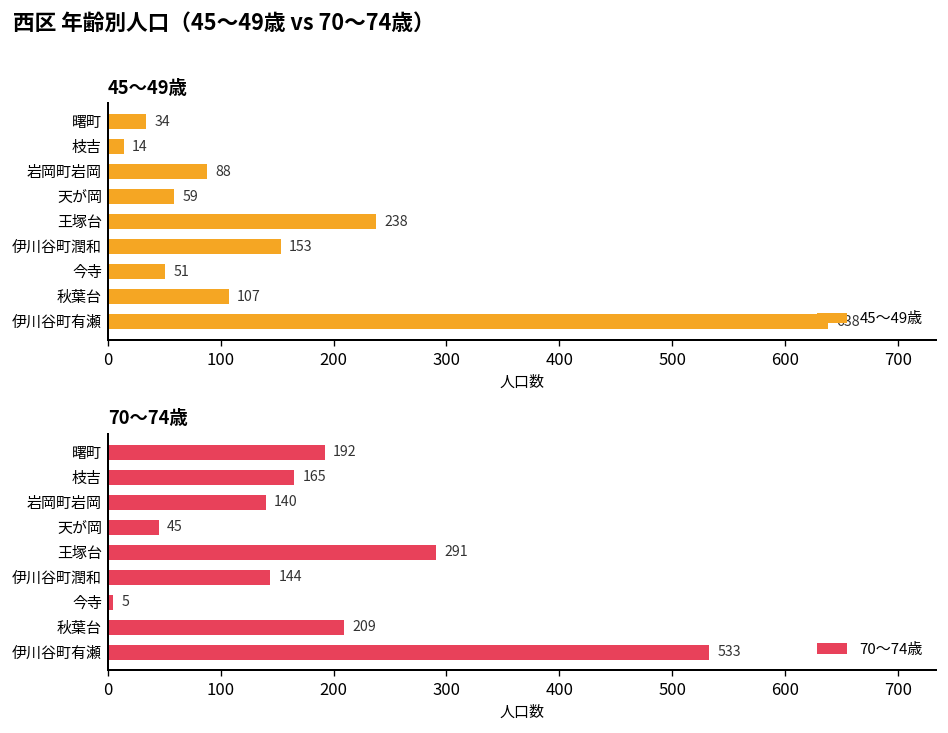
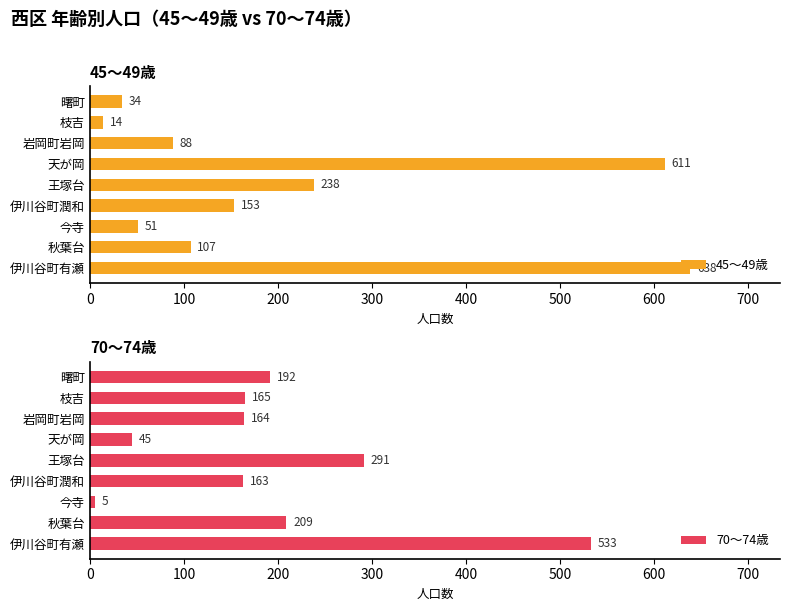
  {
    "45～49歳": {
      "曙町": 34,
      "枝吉": 14,
      "岩岡町岩岡": 88,
-     "天が岡": 59,
+     "天が岡": 611,
      "王塚台": 238,
      "伊川谷町潤和": 153,
      "今寺": 51,
      "秋葉台": 107,
      "伊川谷町有瀬": 638
    },
    "70～74歳": {
      "曙町": 192,
      "枝吉": 165,
-     "岩岡町岩岡": 140,
+     "岩岡町岩岡": 164,
      "天が岡": 45,
      "王塚台": 291,
-     "伊川谷町潤和": 144,
+     "伊川谷町潤和": 163,
      "今寺": 5,
      "秋葉台": 209,
      "伊川谷町有瀬": 533
    }
  }
